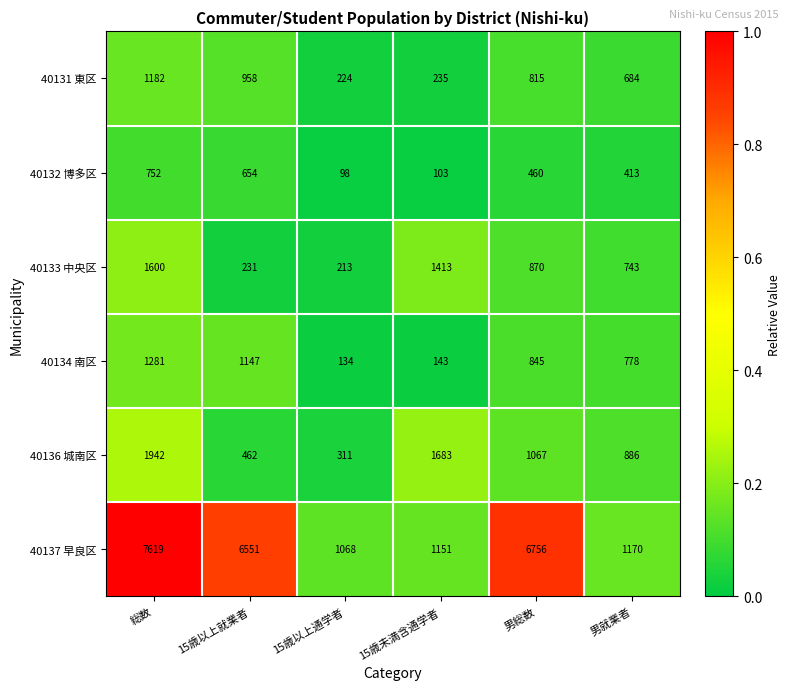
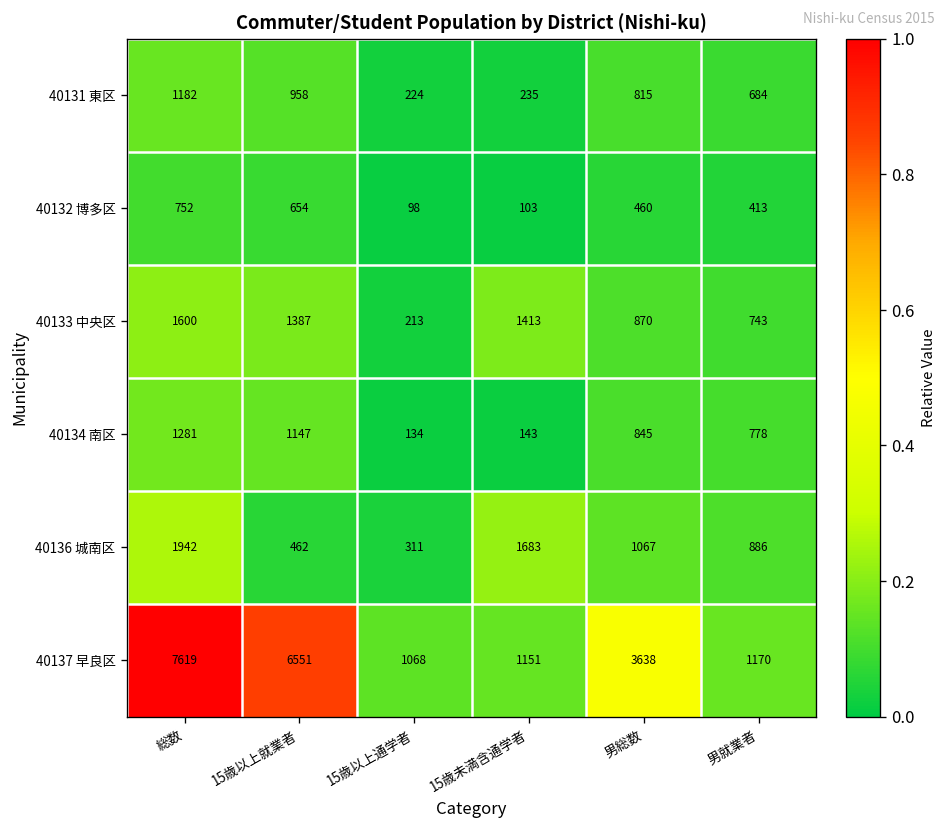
  {
    "40131 東区": {
      "総数": 1182,
      "15歳以上就業者": 958,
      "15歳以上通学者": 224,
      "15歳未満含通学者": 235,
      "男総数": 815,
      "男就業者": 684
    },
    "40132 博多区": {
      "総数": 752,
      "15歳以上就業者": 654,
      "15歳以上通学者": 98,
      "15歳未満含通学者": 103,
      "男総数": 460,
      "男就業者": 413
    },
    "40133 中央区": {
      "総数": 1600,
-     "15歳以上就業者": 231,
+     "15歳以上就業者": 1387,
      "15歳以上通学者": 213,
      "15歳未満含通学者": 1413,
      "男総数": 870,
      "男就業者": 743
    },
    "40134 南区": {
      "総数": 1281,
      "15歳以上就業者": 1147,
      "15歳以上通学者": 134,
      "15歳未満含通学者": 143,
      "男総数": 845,
      "男就業者": 778
    },
    "40136 城南区": {
      "総数": 1942,
      "15歳以上就業者": 462,
      "15歳以上通学者": 311,
      "15歳未満含通学者": 1683,
      "男総数": 1067,
      "男就業者": 886
    },
    "40137 早良区": {
      "総数": 7619,
      "15歳以上就業者": 6551,
      "15歳以上通学者": 1068,
      "15歳未満含通学者": 1151,
-     "男総数": 6756,
+     "男総数": 3638,
      "男就業者": 1170
    }
  }
